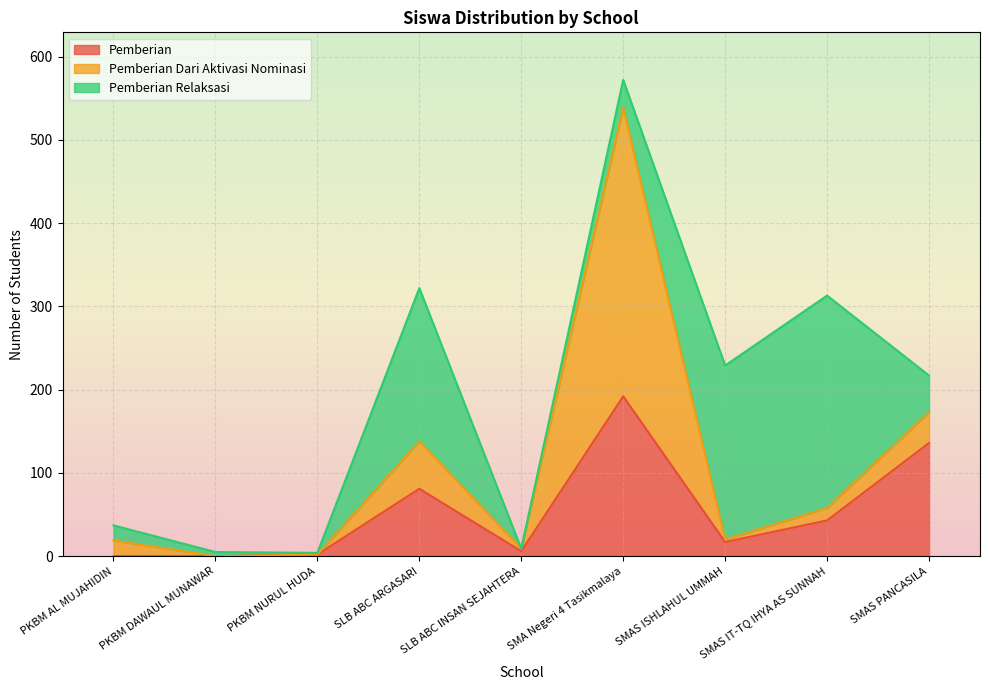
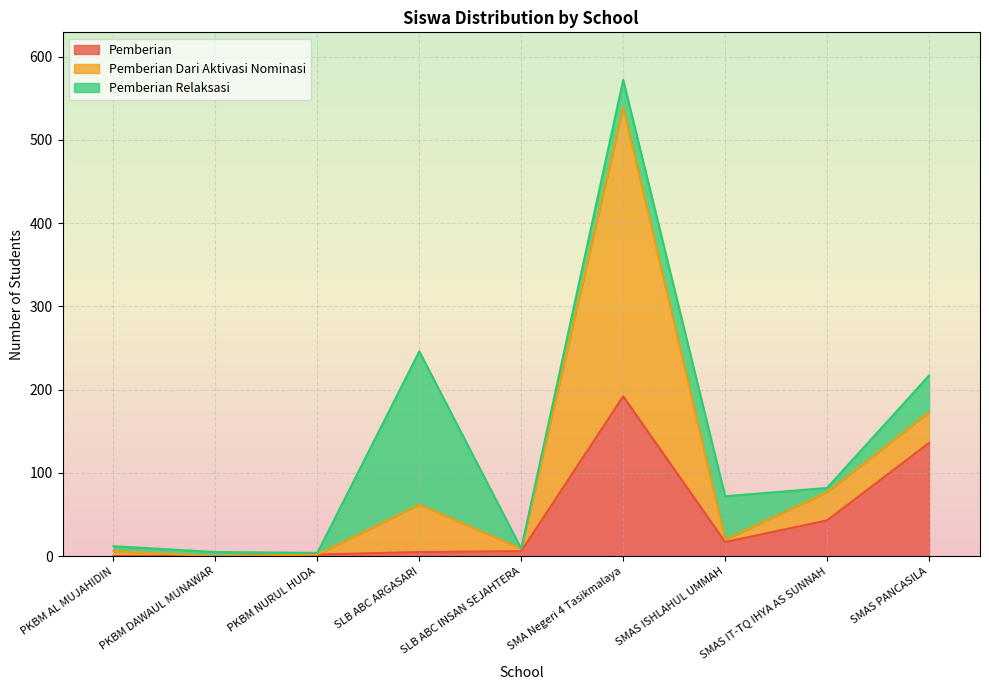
  {
    "Pemberian": {
      "PKBM AL MUJAHIDIN": 0,
-     "SLB ABC ARGASARI": 80,
+     "SLB ABC ARGASARI": 10,
      "SMA Negeri 4 Tasikmalaya": 190,
      "SMAS IT-TQ IHYA AS SUNNAH": 40,
      "SMAS PANCASILA": 140
    },
    "Pemberian Dari Aktivasi Nominasi": {
-     "PKBM AL MUJAHIDIN": 20,
+     "PKBM AL MUJAHIDIN": 10,
      "SLB ABC ARGASARI": 60,
      "SMA Negeri 4 Tasikmalaya": 350,
-     "SMAS IT-TQ IHYA AS SUNNAH": 20,
+     "SMAS IT-TQ IHYA AS SUNNAH": 30,
      "SMAS PANCASILA": 40
    },
    "Pemberian Relaksasi": {
-     "PKBM AL MUJAHIDIN": 20,
+     "PKBM AL MUJAHIDIN": 10,
      "PKBM DAWAUL MUNAWAR": 10,
      "SLB ABC ARGASARI": 180,
      "SMA Negeri 4 Tasikmalaya": 30,
-     "SMAS ISHLAHUL UMMAH": 210,
-     "SMAS IT-TQ IHYA AS SUNNAH": 260,
+     "SMAS ISHLAHUL UMMAH": 50,
+     "SMAS IT-TQ IHYA AS SUNNAH": 10,
      "SMAS PANCASILA": 40
    }
  }
